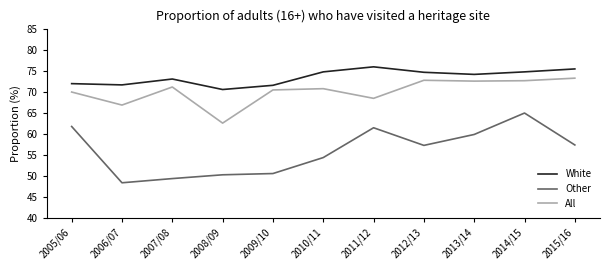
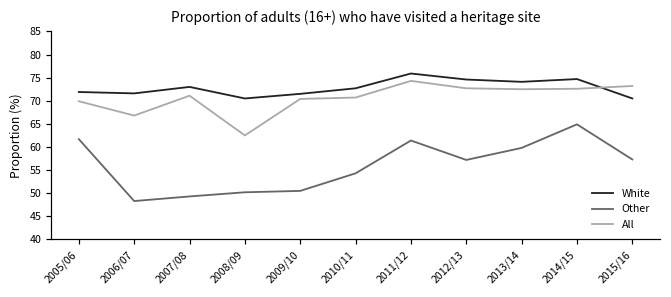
  {
    "White": {
      "2005/06": 72,
      "2006/07": 72,
      "2007/08": 73,
      "2008/09": 71,
      "2009/10": 72,
-     "2010/11": 75,
+     "2010/11": 73,
      "2011/12": 76,
      "2012/13": 75,
      "2013/14": 74,
      "2014/15": 75,
-     "2015/16": 75
+     "2015/16": 71
    },
    "Other": {
      "2005/06": 62,
      "2006/07": 48,
      "2007/08": 49,
      "2008/09": 50,
      "2009/10": 51,
      "2010/11": 54,
      "2011/12": 61,
      "2012/13": 57,
      "2013/14": 60,
      "2014/15": 65,
      "2015/16": 57
    },
    "All": {
      "2005/06": 70,
      "2006/07": 67,
      "2007/08": 71,
      "2008/09": 63,
      "2009/10": 70,
      "2010/11": 71,
-     "2011/12": 68,
+     "2011/12": 74,
      "2012/13": 73,
      "2013/14": 73,
      "2014/15": 73,
      "2015/16": 73
    }
  }
